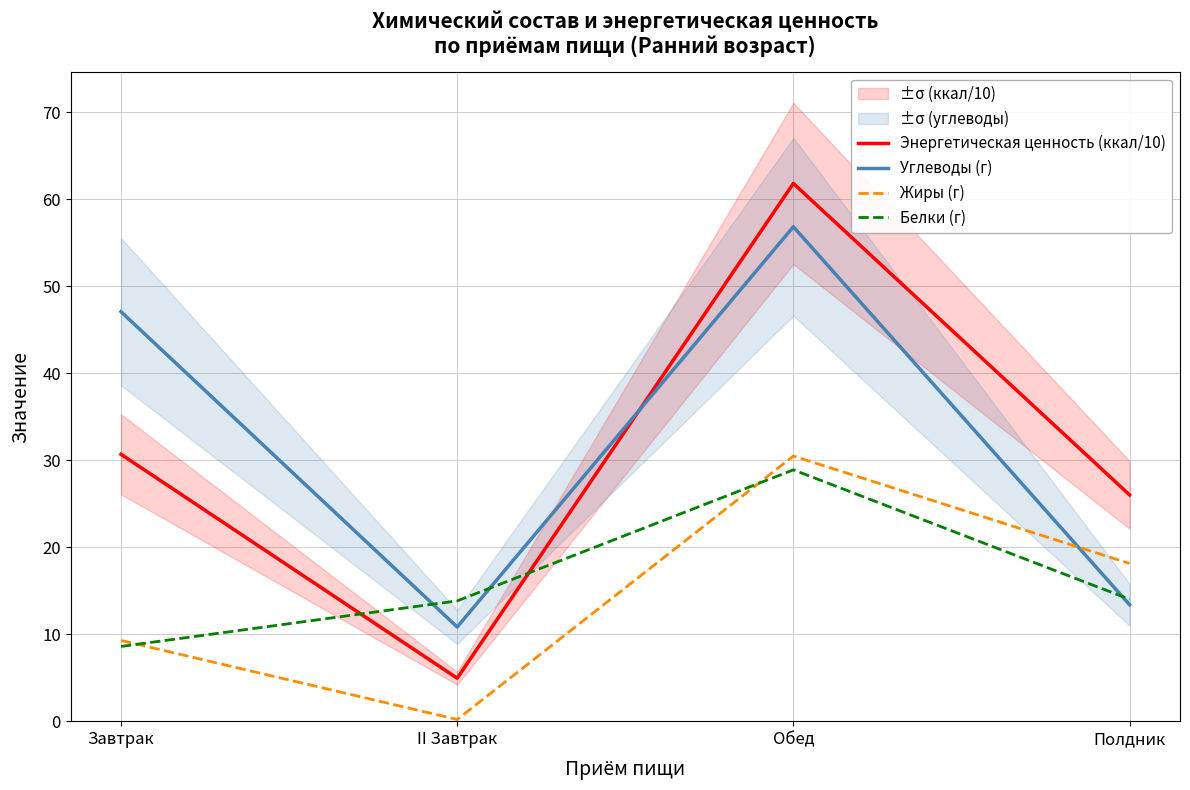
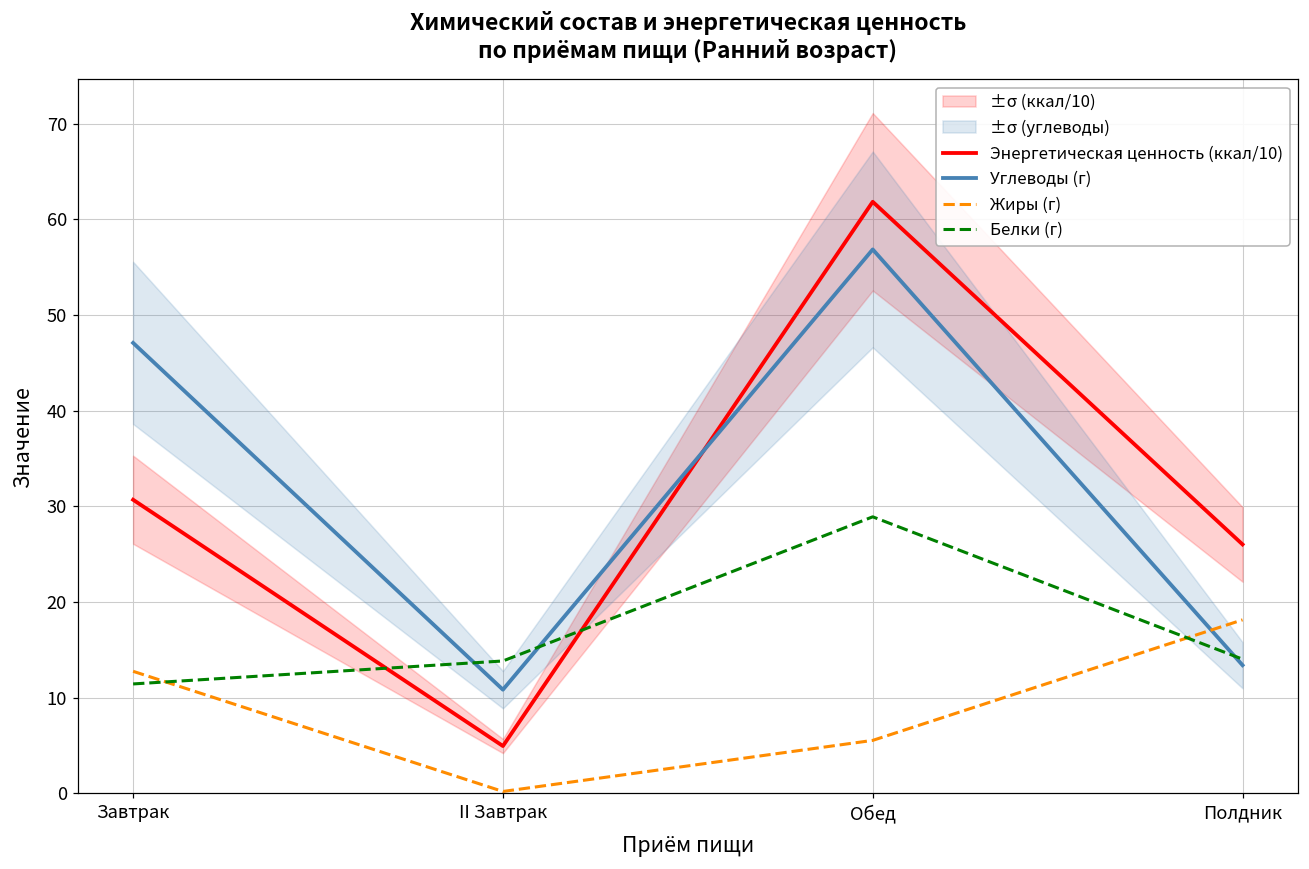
  {
    "Жиры (г)": {
-     "Завтрак": 9,
+     "Завтрак": 13,
      "II Завтрак": 0,
-     "Обед": 30,
+     "Обед": 6,
      "Полдник": 18
    },
    "Белки (г)": {
-     "Завтрак": 9,
+     "Завтрак": 11,
      "II Завтрак": 14,
      "Обед": 29,
      "Полдник": 14
    }
  }
